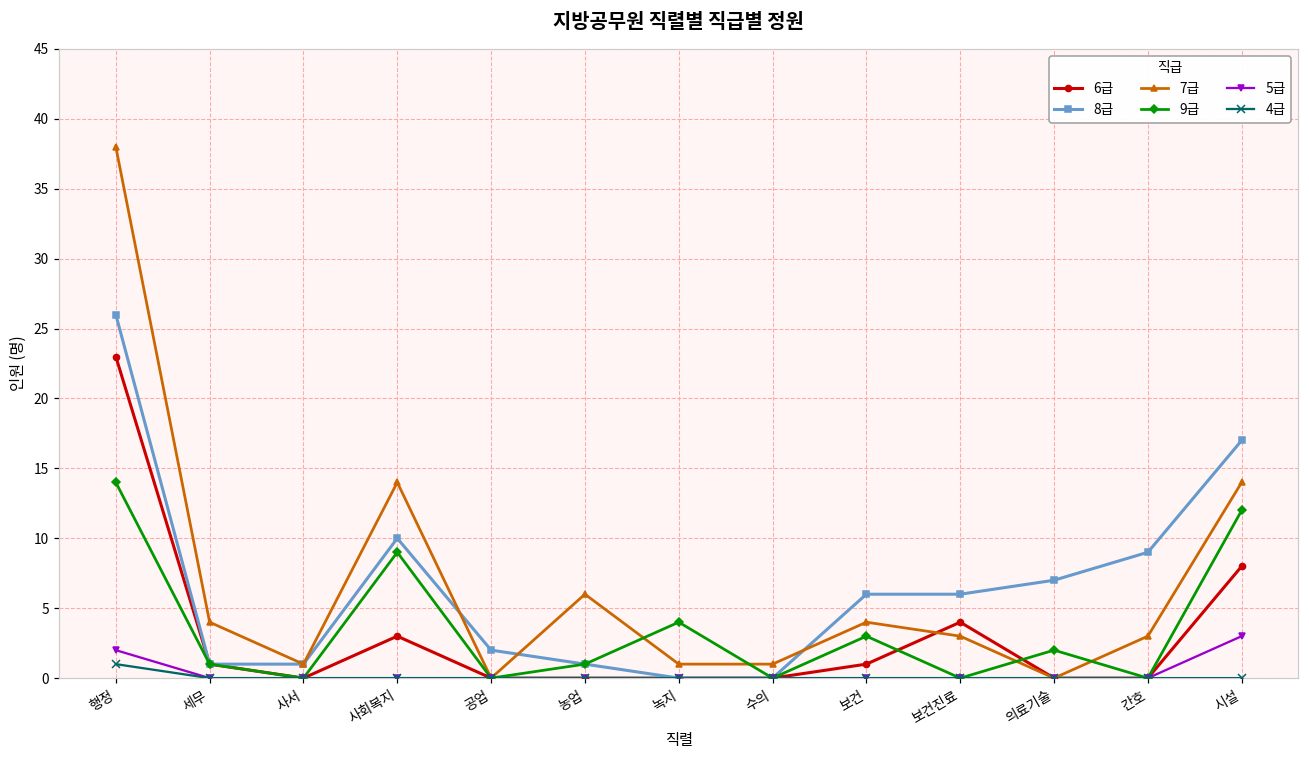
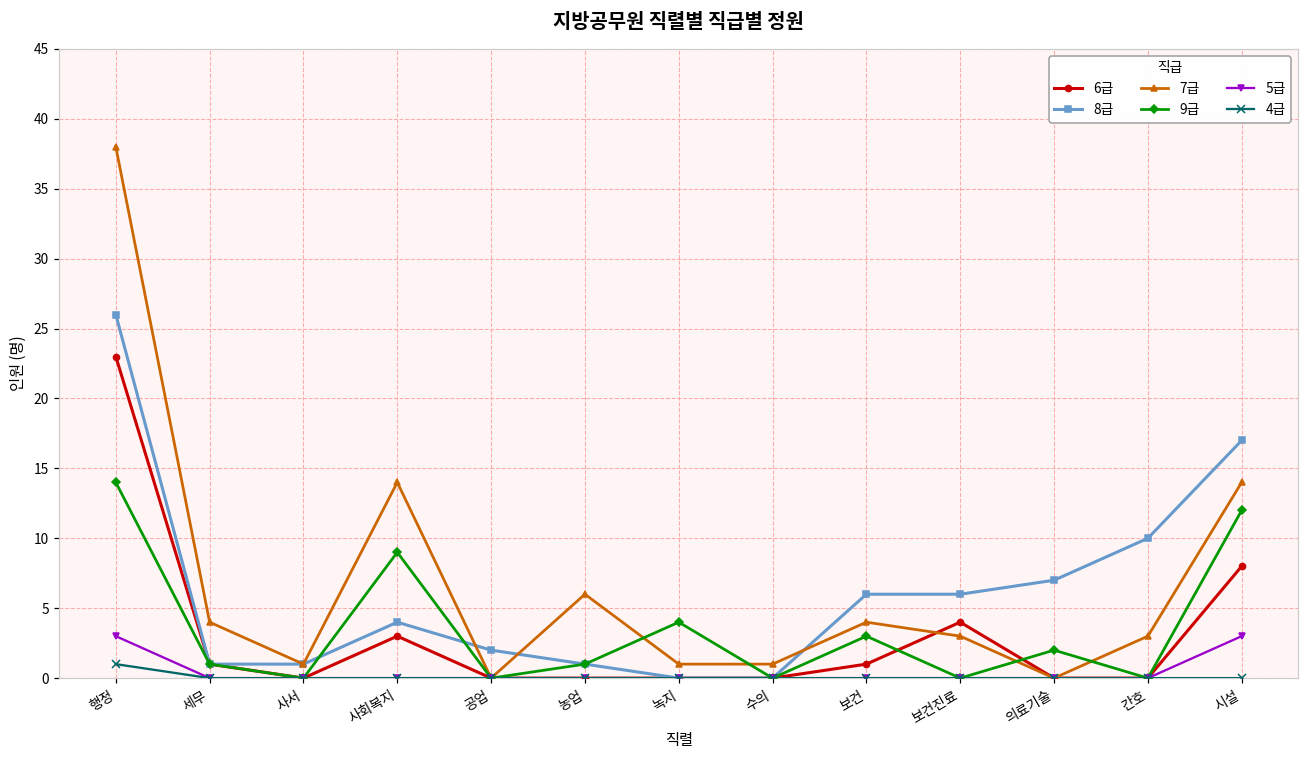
  {
    "6급": {
      "행정": 23,
      "사회복지": 3,
      "보건": 1,
      "보건진료": 4,
      "시설": 8
    },
    "8급": {
      "행정": 26,
-     "사회복지": 10,
+     "사회복지": 4,
      "공업": 2,
      "보건": 6,
      "보건진료": 6,
      "의료기술": 7,
-     "간호": 9,
+     "간호": 10,
      "시설": 17
    },
    "7급": {
      "행정": 38,
      "세무": 4,
      "사회복지": 14,
      "농업": 6,
      "녹지": 1,
      "수의": 1,
      "보건": 4,
      "보건진료": 3,
      "간호": 3,
      "시설": 14
    },
    "9급": {
      "행정": 14,
      "사회복지": 9,
      "녹지": 4,
      "보건": 3,
      "의료기술": 2,
      "시설": 12
    },
    "5급": {
-     "행정": 2,
+     "행정": 3,
      "시설": 3
    },
    "4급": {
      "행정": 1,
      "시설": 0
    }
  }
